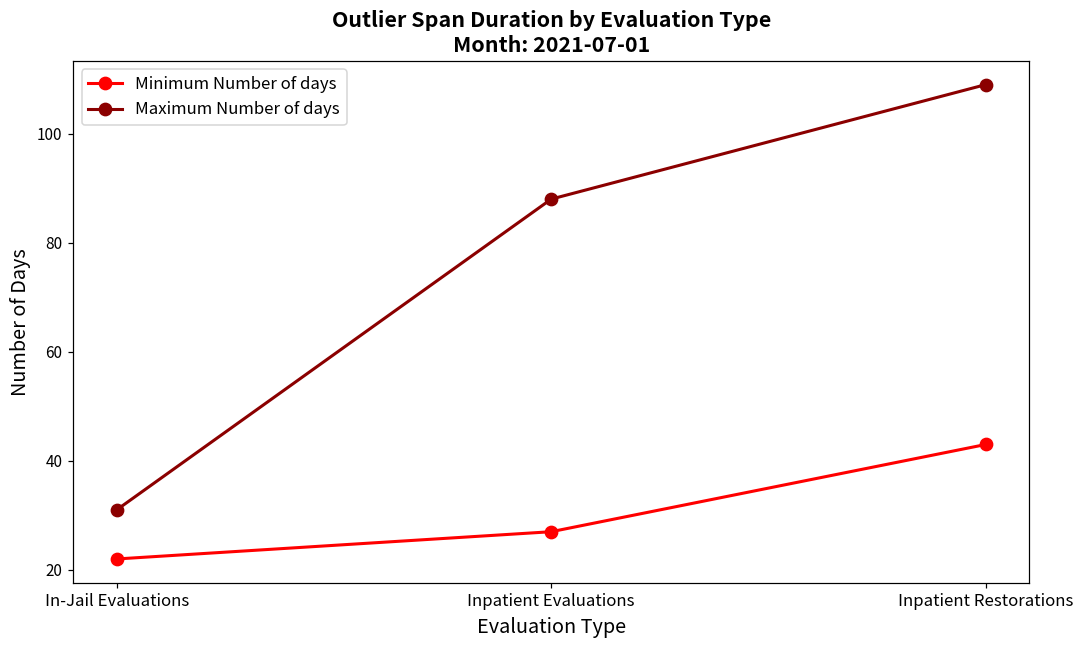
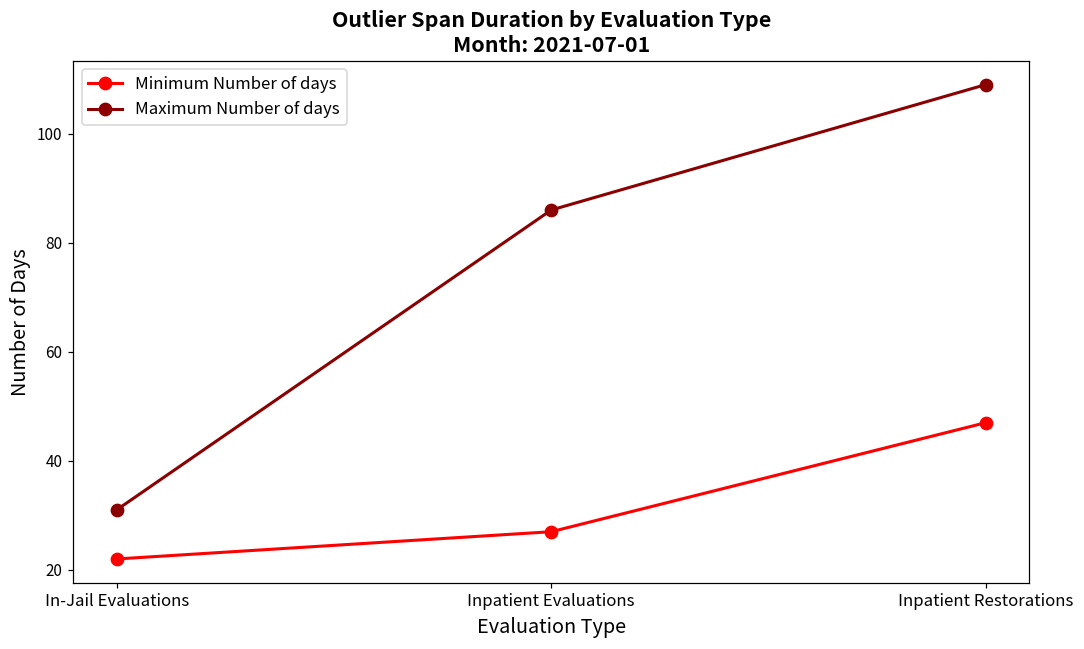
  {
    "Minimum Number of days": {
      "In-Jail Evaluations": 22,
      "Inpatient Evaluations": 27,
-     "Inpatient Restorations": 43
+     "Inpatient Restorations": 47
    },
    "Maximum Number of days": {
      "In-Jail Evaluations": 31,
-     "Inpatient Evaluations": 88,
+     "Inpatient Evaluations": 86,
      "Inpatient Restorations": 109
    }
  }
